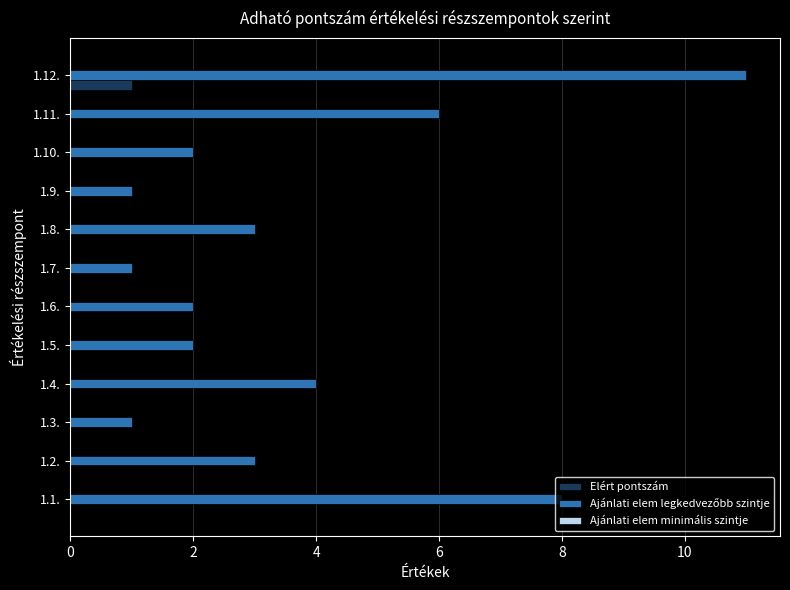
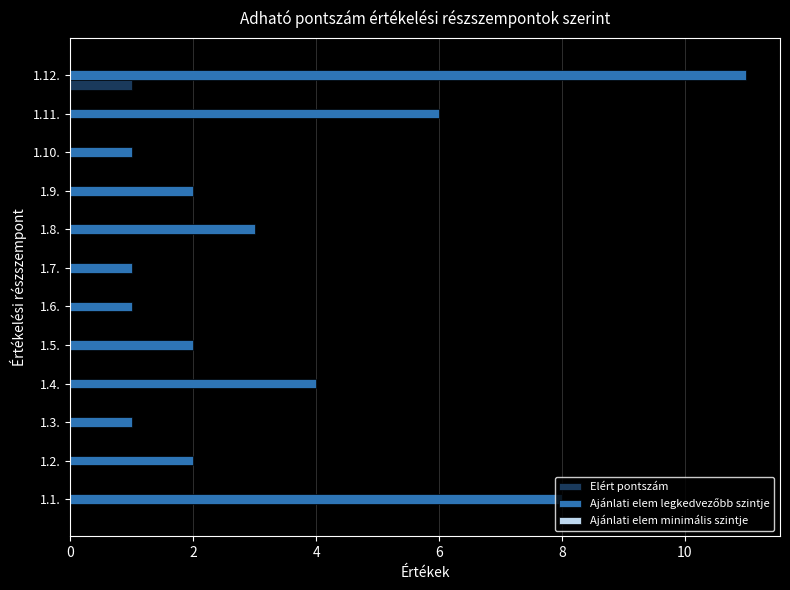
  {
    "Elért pontszám": {
      "1.12.": 1,
      "1.11.": 0,
      "1.10.": 0,
      "1.9.": 0,
      "1.8.": 0,
      "1.7.": 0,
      "1.6.": 0,
      "1.5.": 0,
      "1.4.": 0,
      "1.3.": 0,
      "1.2.": 0,
      "1.1.": 0
    },
    "Ajánlati elem legkedvezőbb szintje": {
      "1.12.": 11,
      "1.11.": 6,
-     "1.10.": 2,
-     "1.9.": 1,
+     "1.10.": 1,
+     "1.9.": 2,
      "1.8.": 3,
      "1.7.": 1,
-     "1.6.": 2,
+     "1.6.": 1,
      "1.5.": 2,
      "1.4.": 4,
      "1.3.": 1,
-     "1.2.": 3
+     "1.2.": 2
    },
    "Ajánlati elem minimális szintje": {
      "1.12.": 0,
      "1.11.": 0,
      "1.10.": 0,
      "1.9.": 0,
      "1.8.": 0,
      "1.7.": 0,
      "1.6.": 0,
      "1.5.": 0,
      "1.4.": 0,
      "1.3.": 0,
      "1.2.": 0,
      "1.1.": 0
    }
  }
